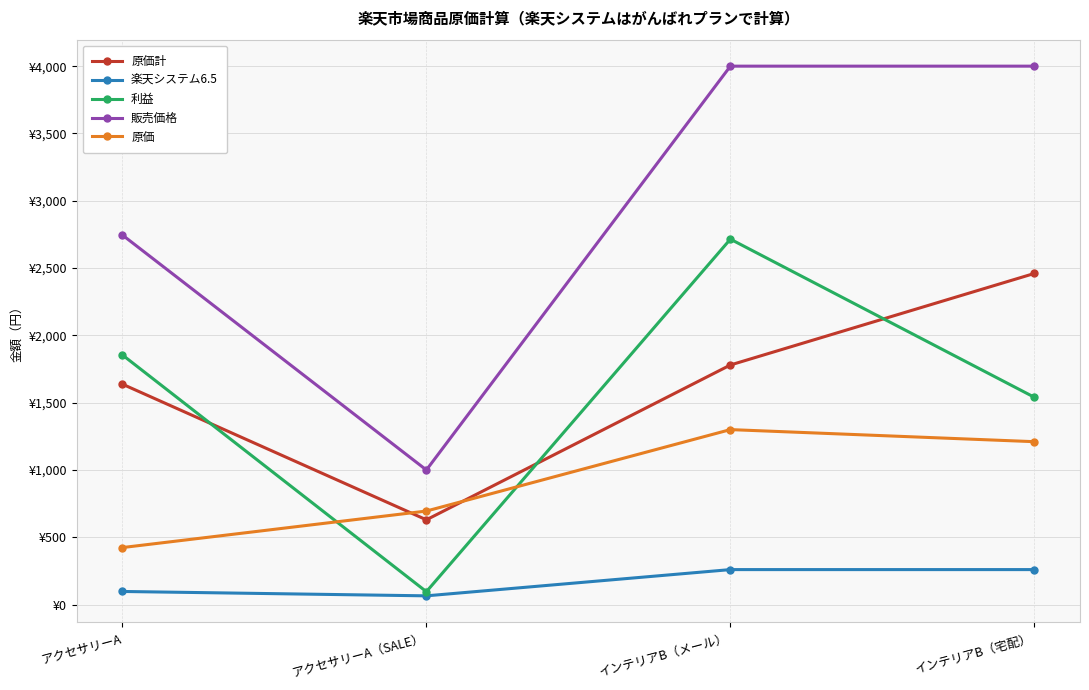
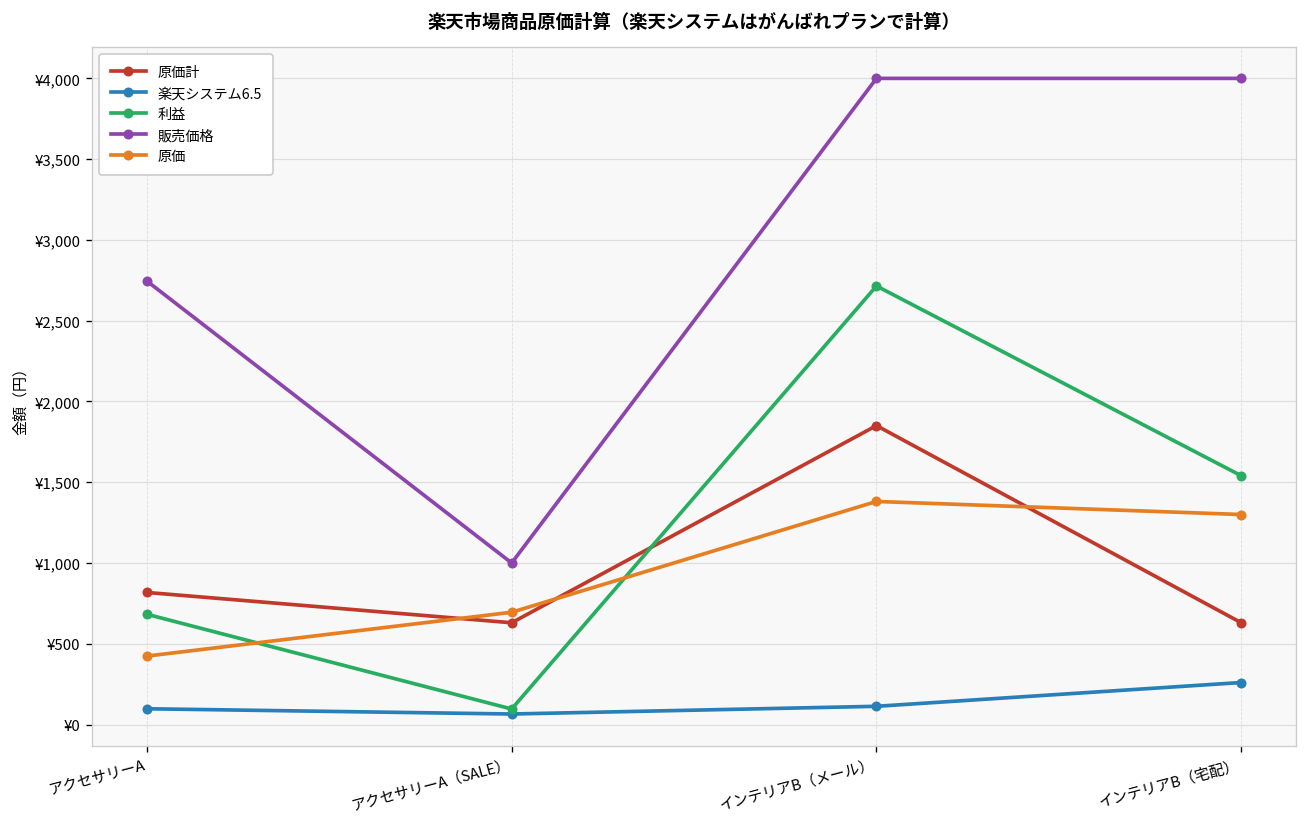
  {
    "原価計": {
-     "アクセサリーA": "¥1,640",
+     "アクセサリーA": "¥820",
      "アクセサリーA（SALE）": "¥630",
-     "インテリアB（メール）": "¥1,780",
-     "インテリアB（宅配）": "¥2,460"
+     "インテリアB（メール）": "¥1,850",
+     "インテリアB（宅配）": "¥630"
    },
    "楽天システム6.5": {
      "アクセサリーA": "¥100",
      "アクセサリーA（SALE）": "¥70",
-     "インテリアB（メール）": "¥260",
+     "インテリアB（メール）": "¥110",
      "インテリアB（宅配）": "¥260"
    },
    "利益": {
-     "アクセサリーA": "¥1,850",
+     "アクセサリーA": "¥680",
      "アクセサリーA（SALE）": "¥100",
      "インテリアB（メール）": "¥2,710",
      "インテリアB（宅配）": "¥1,540"
    },
    "販売価格": {
      "アクセサリーA": "¥2,750",
      "アクセサリーA（SALE）": "¥1,000",
      "インテリアB（メール）": "¥4,000",
      "インテリアB（宅配）": "¥4,000"
    },
    "原価": {
      "アクセサリーA": "¥420",
      "アクセサリーA（SALE）": "¥690",
-     "インテリアB（メール）": "¥1,300",
-     "インテリアB（宅配）": "¥1,210"
+     "インテリアB（メール）": "¥1,380",
+     "インテリアB（宅配）": "¥1,300"
    }
  }
